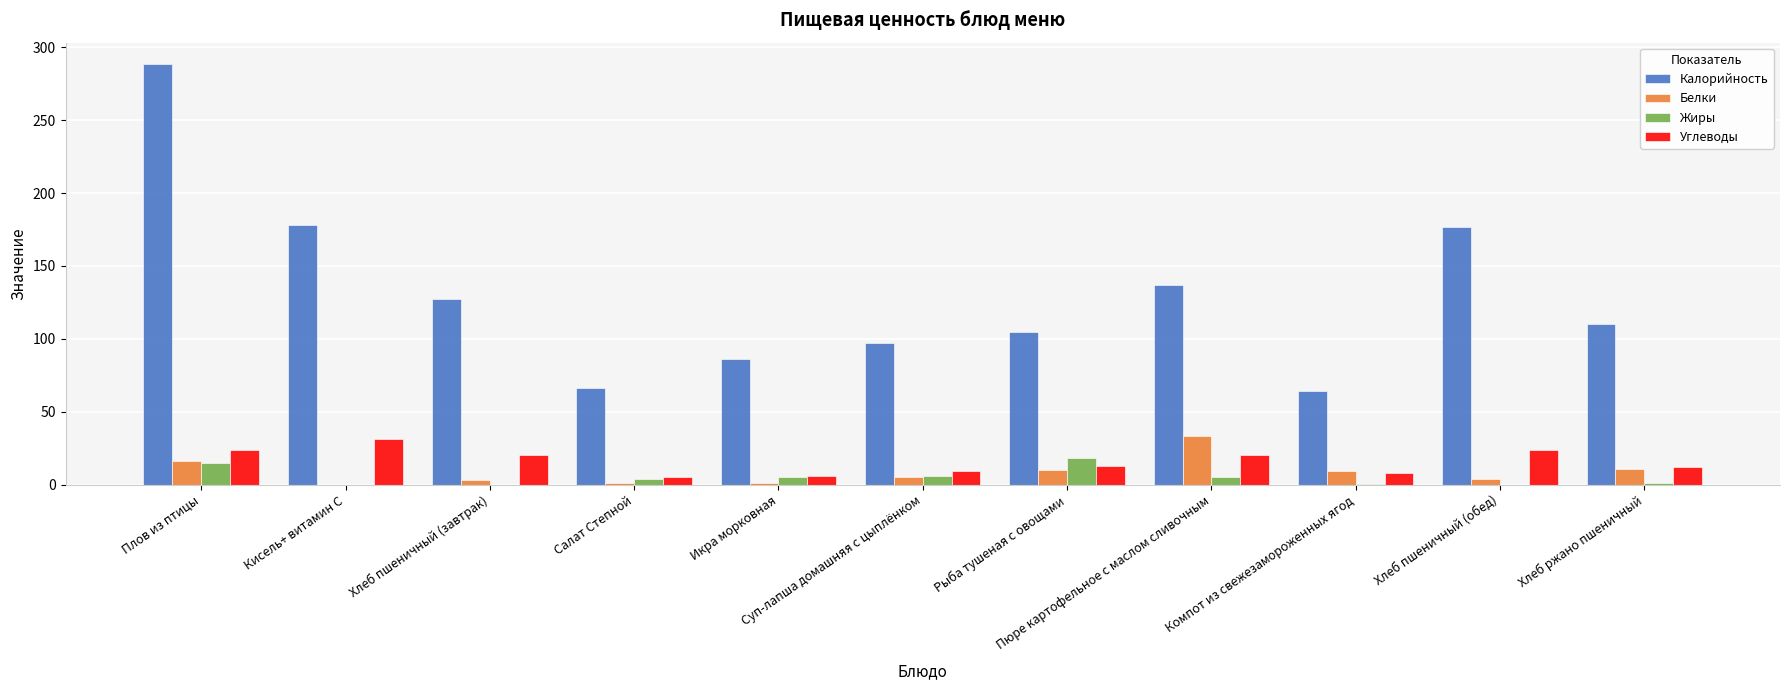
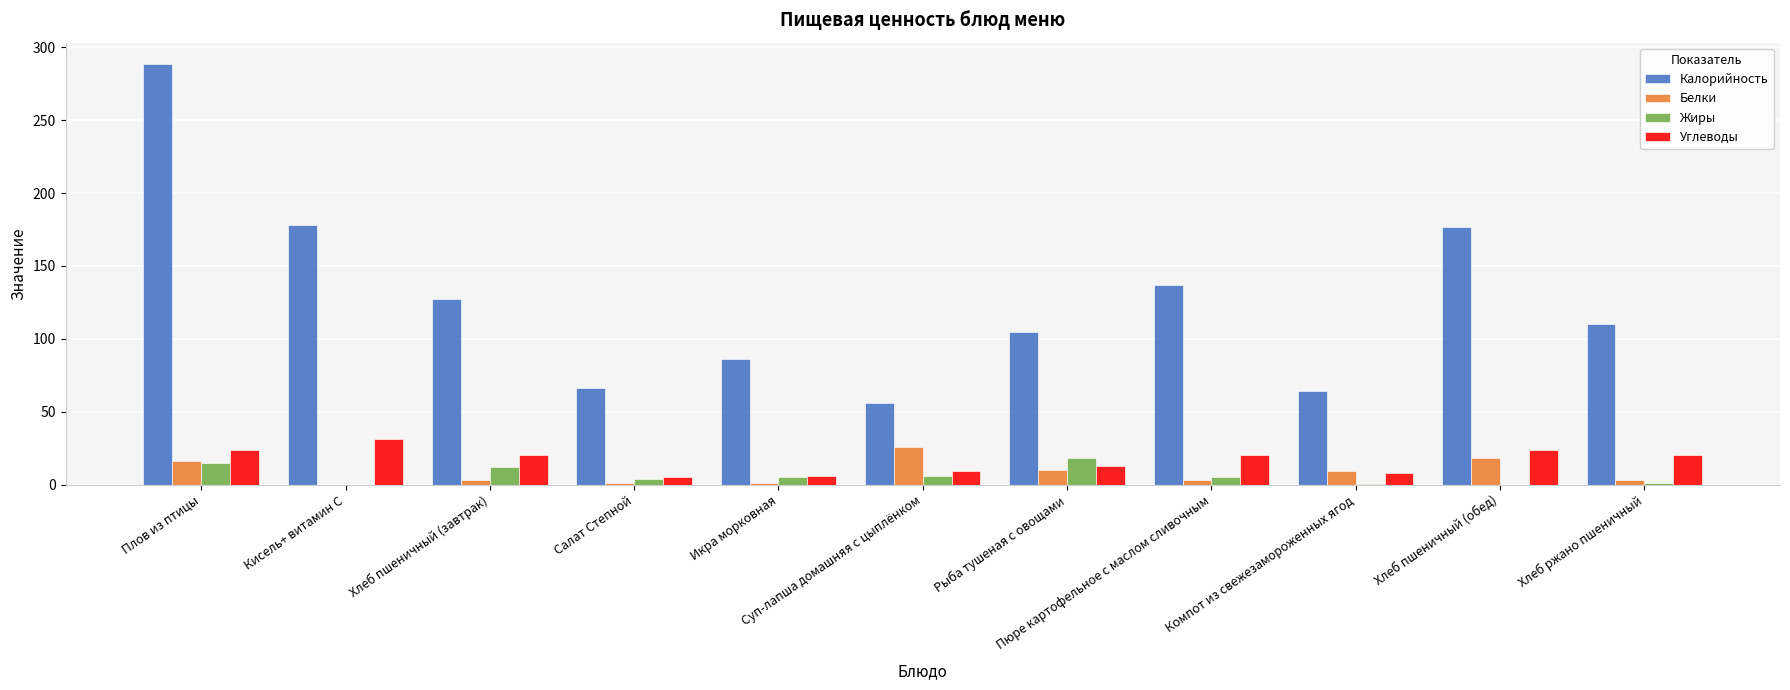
  {
    "Калорийность": {
      "Плов из птицы": 289,
      "Кисель+ витамин С": 178,
      "Хлеб пшеничный (завтрак)": 127,
      "Салат Степной": 66,
      "Икра морковная": 86,
-     "Суп-лапша домашняя с цыплёнком": 97,
+     "Суп-лапша домашняя с цыплёнком": 56,
      "Рыба тушеная с овощами": 105,
      "Пюре картофельное с маслом сливочным": 137,
      "Компот из свежезамороженных ягод": 64,
      "Хлеб пшеничный (обед)": 177,
      "Хлеб ржано пшеничный": 110
    },
    "Белки": {
      "Плов из птицы": 16,
      "Кисель+ витамин С": 0,
      "Хлеб пшеничный (завтрак)": 3,
-     "Суп-лапша домашняя с цыплёнком": 5,
+     "Суп-лапша домашняя с цыплёнком": 26,
      "Рыба тушеная с овощами": 10,
-     "Пюре картофельное с маслом сливочным": 33,
+     "Пюре картофельное с маслом сливочным": 3,
      "Компот из свежезамороженных ягод": 9,
-     "Хлеб пшеничный (обед)": 4,
-     "Хлеб ржано пшеничный": 11
+     "Хлеб пшеничный (обед)": 18,
+     "Хлеб ржано пшеничный": 3
    },
    "Жиры": {
      "Плов из птицы": 15,
      "Кисель+ витамин С": 0,
-     "Хлеб пшеничный (завтрак)": 0,
+     "Хлеб пшеничный (завтрак)": 12,
      "Салат Степной": 4,
      "Икра морковная": 5,
      "Суп-лапша домашняя с цыплёнком": 6,
      "Рыба тушеная с овощами": 18,
      "Пюре картофельное с маслом сливочным": 5,
      "Хлеб пшеничный (обед)": 0
    },
    "Углеводы": {
      "Плов из птицы": 24,
      "Кисель+ витамин С": 31,
      "Хлеб пшеничный (завтрак)": 20,
      "Салат Степной": 5,
      "Икра морковная": 6,
      "Суп-лапша домашняя с цыплёнком": 9,
      "Рыба тушеная с овощами": 13,
      "Пюре картофельное с маслом сливочным": 20,
      "Компот из свежезамороженных ягод": 8,
      "Хлеб пшеничный (обед)": 24,
-     "Хлеб ржано пшеничный": 12
+     "Хлеб ржано пшеничный": 20
    }
  }
